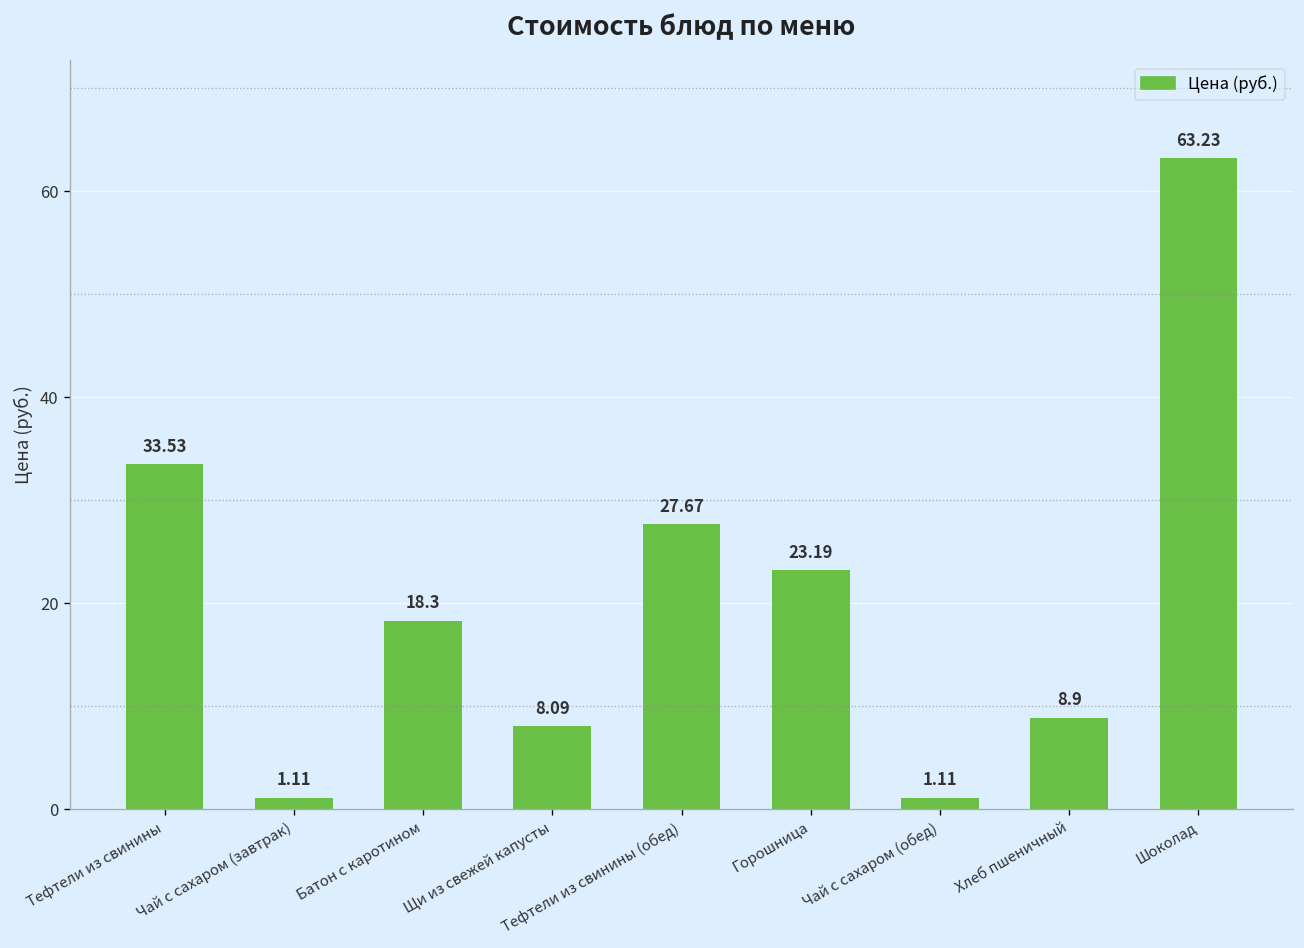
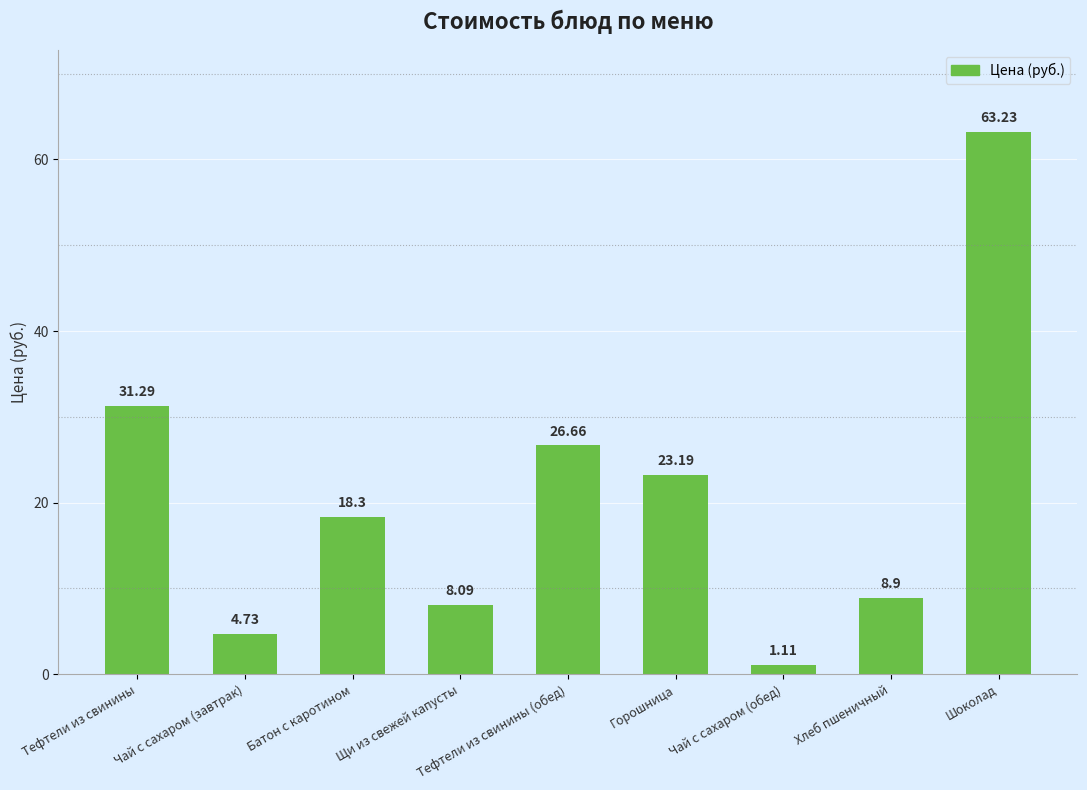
  {
-   "Тефтели из свинины": 33.53,
-   "Чай с сахаром (завтрак)": 1.11,
+   "Тефтели из свинины": 31.29,
+   "Чай с сахаром (завтрак)": 4.73,
    "Батон с каротином": 18.3,
    "Щи из свежей капусты": 8.09,
-   "Тефтели из свинины (обед)": 27.67,
+   "Тефтели из свинины (обед)": 26.66,
    "Горошница": 23.19,
    "Чай с сахаром (обед)": 1.11,
    "Хлеб пшеничный": 8.9,
    "Шоколад": 63.23
  }
